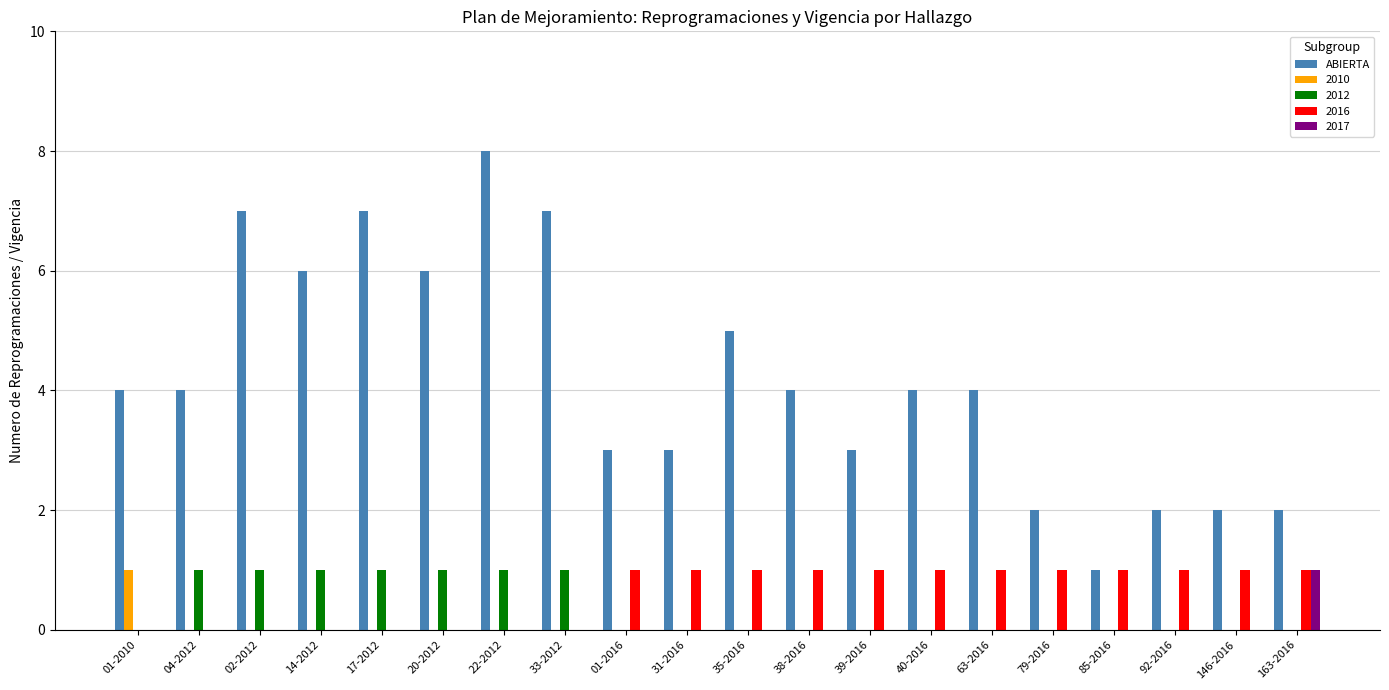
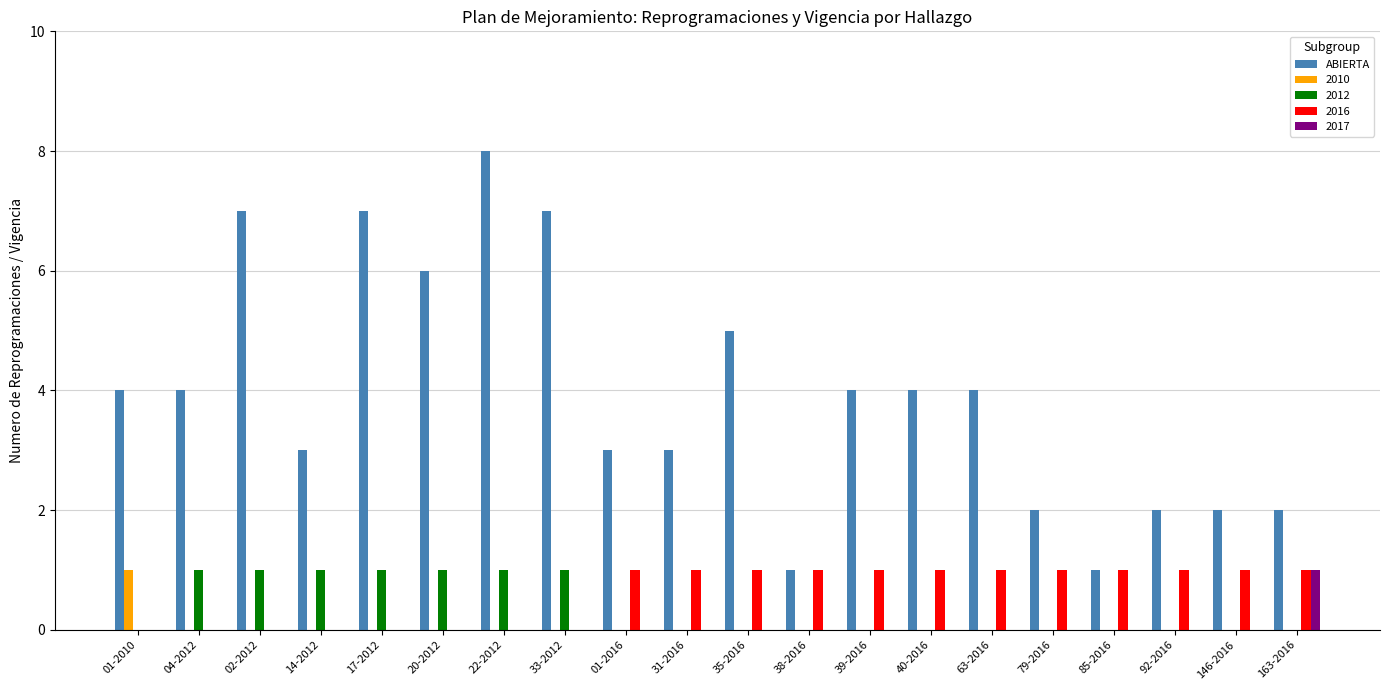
  {
    "ABIERTA": {
      "01-2010": 4,
      "04-2012": 4,
      "02-2012": 7,
-     "14-2012": 6,
+     "14-2012": 3,
      "17-2012": 7,
      "20-2012": 6,
      "22-2012": 8,
      "33-2012": 7,
      "01-2016": 3,
      "31-2016": 3,
      "35-2016": 5,
-     "38-2016": 4,
-     "39-2016": 3,
+     "38-2016": 1,
+     "39-2016": 4,
      "40-2016": 4,
      "63-2016": 4,
      "79-2016": 2,
      "85-2016": 1,
      "92-2016": 2,
      "146-2016": 2,
      "163-2016": 2
    },
    "2010": {
      "01-2010": 1,
      "04-2012": 0,
      "02-2012": 0,
      "14-2012": 0,
      "17-2012": 0,
      "20-2012": 0,
      "22-2012": 0,
      "33-2012": 0,
      "01-2016": 0,
      "31-2016": 0,
      "35-2016": 0,
      "38-2016": 0,
      "39-2016": 0,
      "40-2016": 0,
      "63-2016": 0,
      "79-2016": 0,
      "85-2016": 0,
      "92-2016": 0,
      "146-2016": 0,
      "163-2016": 0
    },
    "2012": {
      "01-2010": 0,
      "04-2012": 1,
      "02-2012": 1,
      "14-2012": 1,
      "17-2012": 1,
      "20-2012": 1,
      "22-2012": 1,
      "33-2012": 1,
      "01-2016": 0,
      "31-2016": 0,
      "35-2016": 0,
      "38-2016": 0,
      "39-2016": 0,
      "40-2016": 0,
      "63-2016": 0,
      "79-2016": 0,
      "85-2016": 0,
      "92-2016": 0,
      "146-2016": 0,
      "163-2016": 0
    },
    "2016": {
      "01-2010": 0,
      "04-2012": 0,
      "02-2012": 0,
      "14-2012": 0,
      "17-2012": 0,
      "20-2012": 0,
      "22-2012": 0,
      "33-2012": 0,
      "01-2016": 1,
      "31-2016": 1,
      "35-2016": 1,
      "38-2016": 1,
      "39-2016": 1,
      "40-2016": 1,
      "63-2016": 1,
      "79-2016": 1,
      "85-2016": 1,
      "92-2016": 1,
      "146-2016": 1,
      "163-2016": 1
    },
    "2017": {
      "01-2010": 0,
      "04-2012": 0,
      "02-2012": 0,
      "14-2012": 0,
      "17-2012": 0,
      "20-2012": 0,
      "22-2012": 0,
      "33-2012": 0,
      "01-2016": 0,
      "31-2016": 0,
      "35-2016": 0,
      "38-2016": 0,
      "39-2016": 0,
      "40-2016": 0,
      "63-2016": 0,
      "79-2016": 0,
      "85-2016": 0,
      "92-2016": 0,
      "146-2016": 0,
      "163-2016": 1
    }
  }
